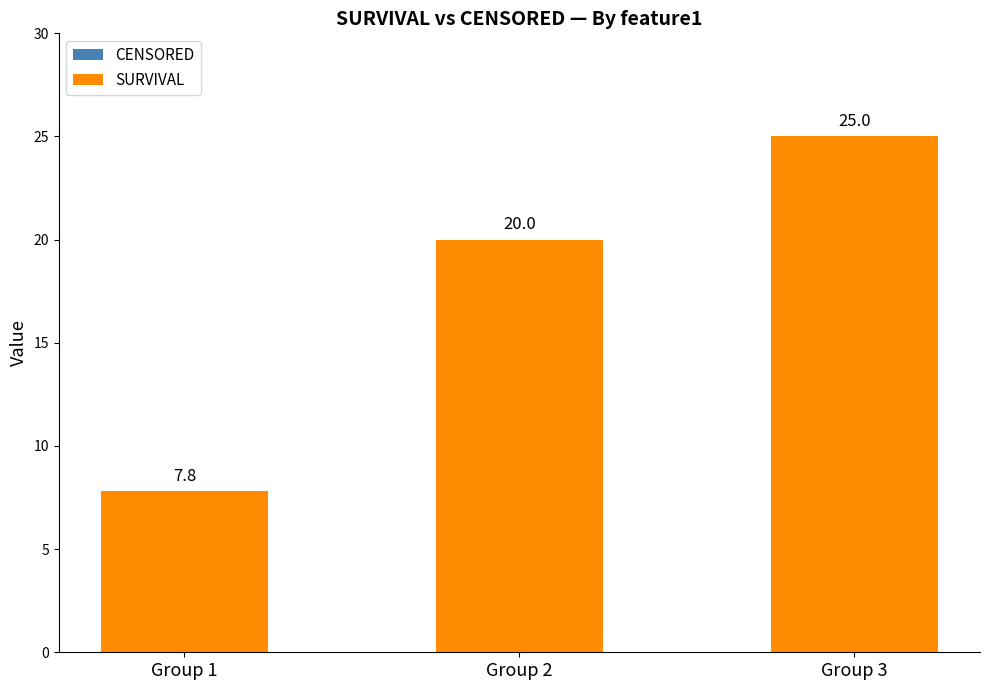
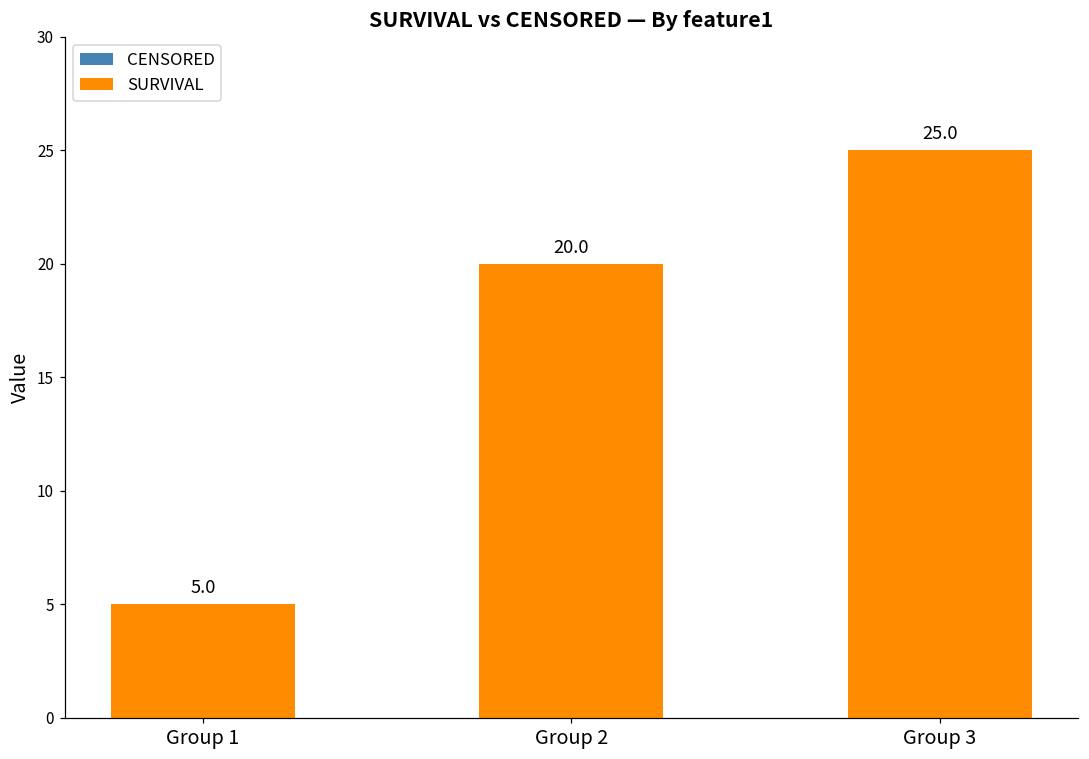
  {
    "CENSORED": {
      "Group 1": 0.0,
      "Group 2": 0.0,
      "Group 3": 0.0
    },
    "SURVIVAL": {
-     "Group 1": 7.8,
+     "Group 1": 5.0,
      "Group 2": 20.0,
      "Group 3": 25.0
    }
  }
